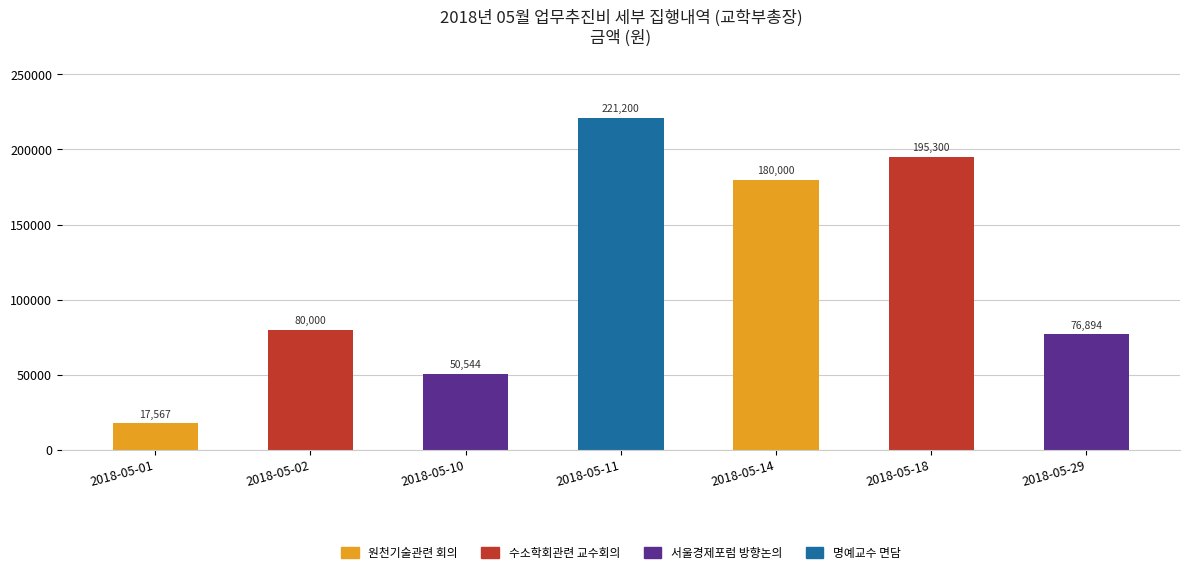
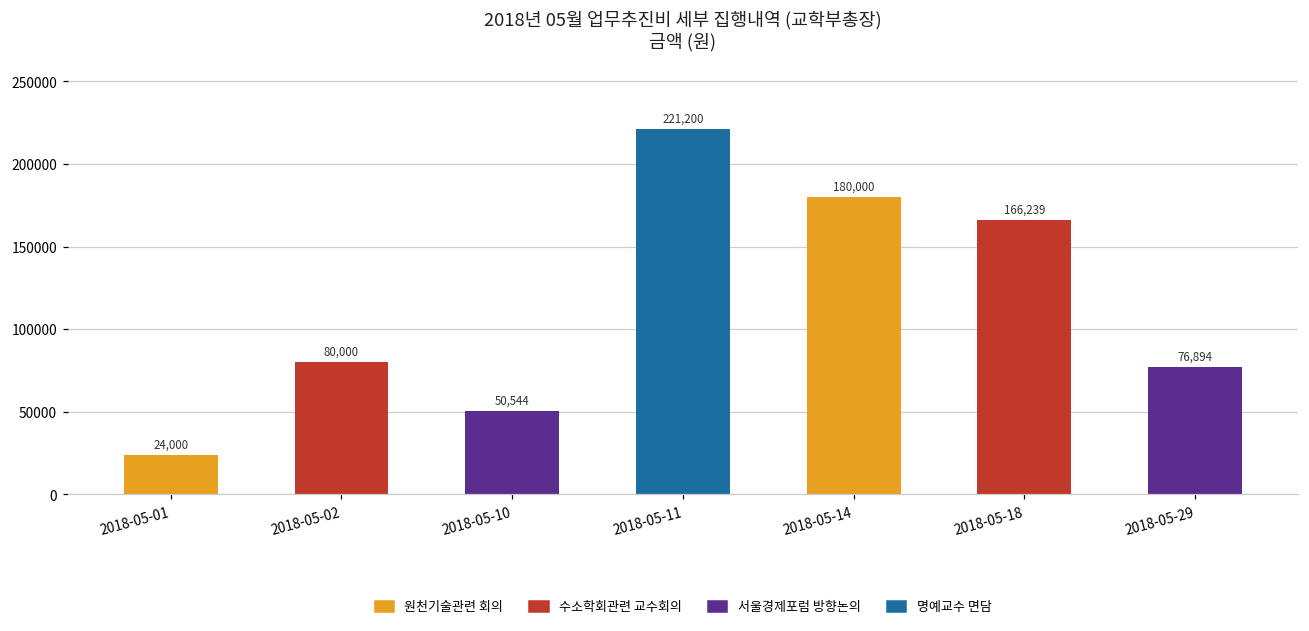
  {
-   "2018-05-01": "17,567",
+   "2018-05-01": "24,000",
    "2018-05-02": "80,000",
    "2018-05-10": "50,544",
    "2018-05-11": "221,200",
    "2018-05-14": "180,000",
-   "2018-05-18": "195,300",
+   "2018-05-18": "166,239",
    "2018-05-29": "76,894"
  }
